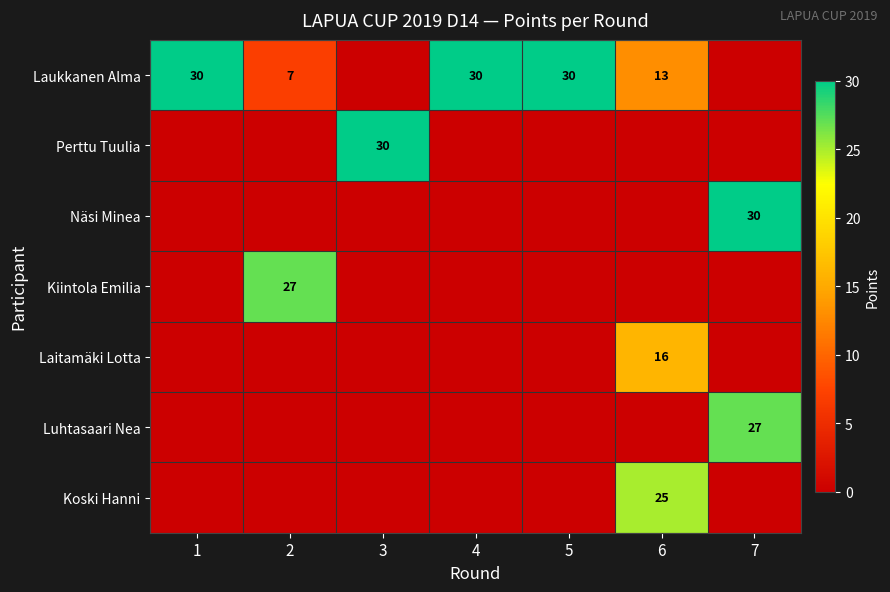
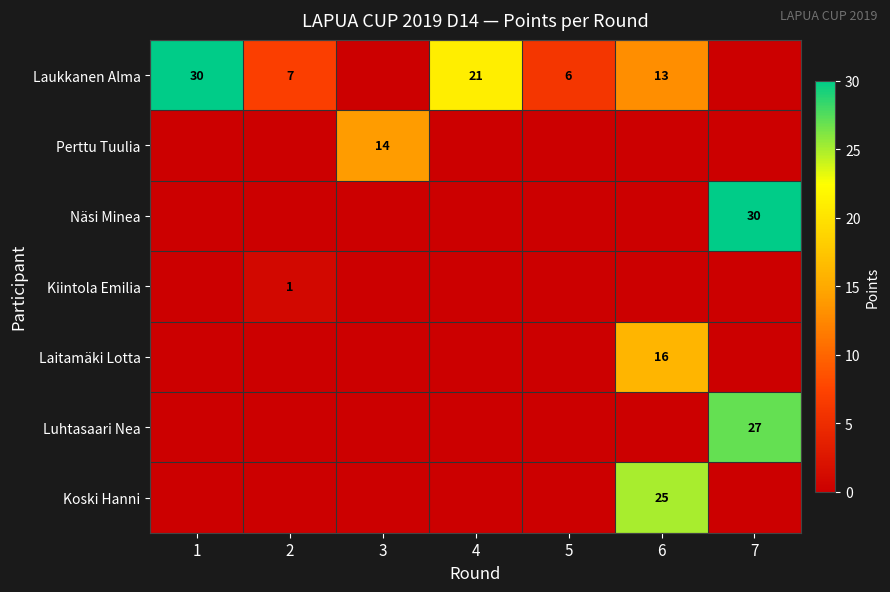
  {
    "Laukkanen Alma": {
      "1": 30,
      "2": 7,
-     "4": 30,
-     "5": 30,
+     "4": 21,
+     "5": 6,
      "6": 13
    },
    "Perttu Tuulia": {
-     "3": 30
+     "3": 14
    },
    "Näsi Minea": {
      "7": 30
    },
    "Kiintola Emilia": {
-     "2": 27
+     "2": 1
    },
    "Laitamäki Lotta": {
      "6": 16
    },
    "Luhtasaari Nea": {
      "7": 27
    },
    "Koski Hanni": {
      "6": 25
    }
  }
